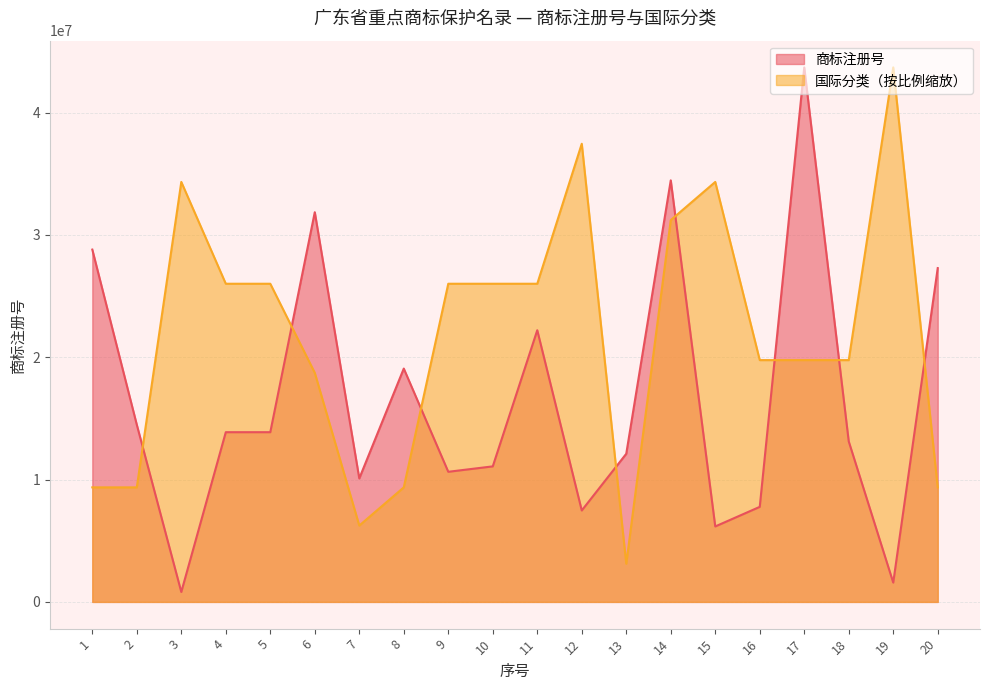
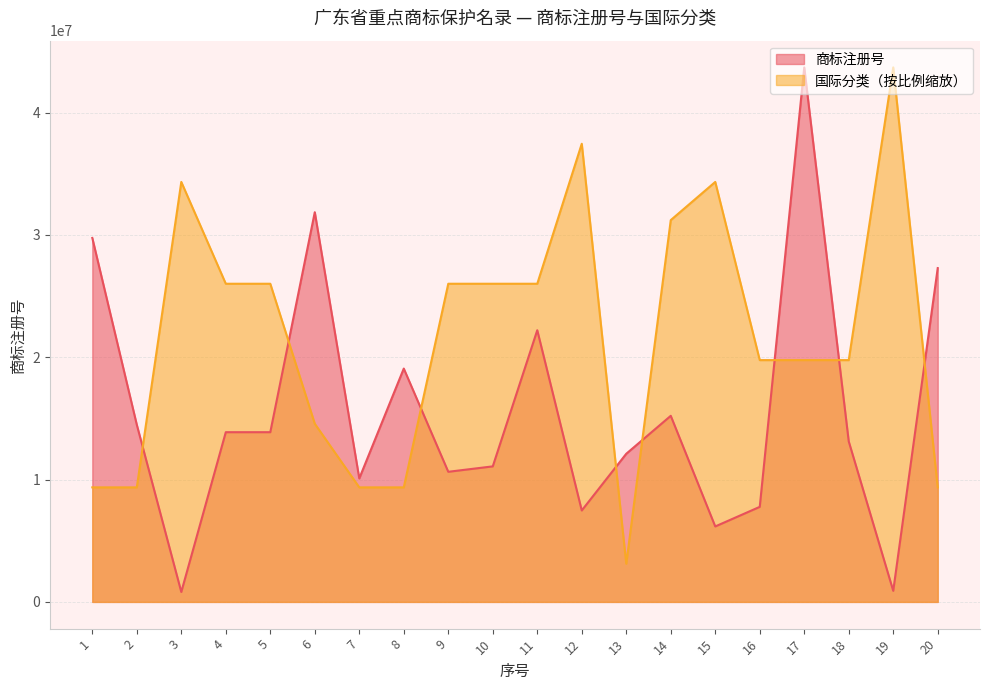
  {
    "商标注册号": {
-     "1": 28800000,
+     "1": 29800000,
      "2": 14500000,
      "3": 800000,
      "4": 13900000,
      "5": 13900000,
      "6": 31900000,
      "7": 10100000,
      "8": 19100000,
      "9": 10600000,
      "10": 11100000,
      "11": 22200000,
      "12": 7500000,
      "13": 12100000,
-     "14": 34500000,
+     "14": 15200000,
      "15": 6200000,
      "16": 7800000,
      "18": 13100000,
-     "19": 1600000,
+     "19": 900000,
      "20": 27300000
    },
    "国际分类（按比例缩放）": {
      "1": 9400000,
      "2": 9400000,
      "3": 34300000,
      "4": 26000000,
      "5": 26000000,
-     "6": 18700000,
-     "7": 6200000,
+     "6": 14600000,
+     "7": 9400000,
      "8": 9400000,
      "9": 26000000,
      "10": 26000000,
      "11": 26000000,
      "12": 37500000,
      "13": 3100000,
      "14": 31200000,
      "15": 34300000,
      "16": 19800000,
      "17": 19800000,
      "18": 19800000,
      "20": 9400000
    }
  }
